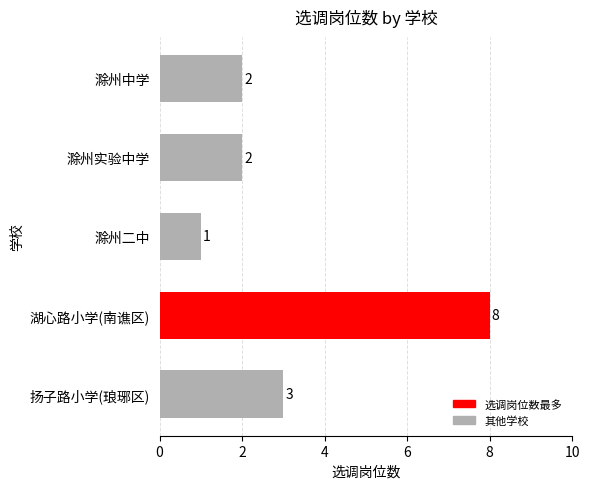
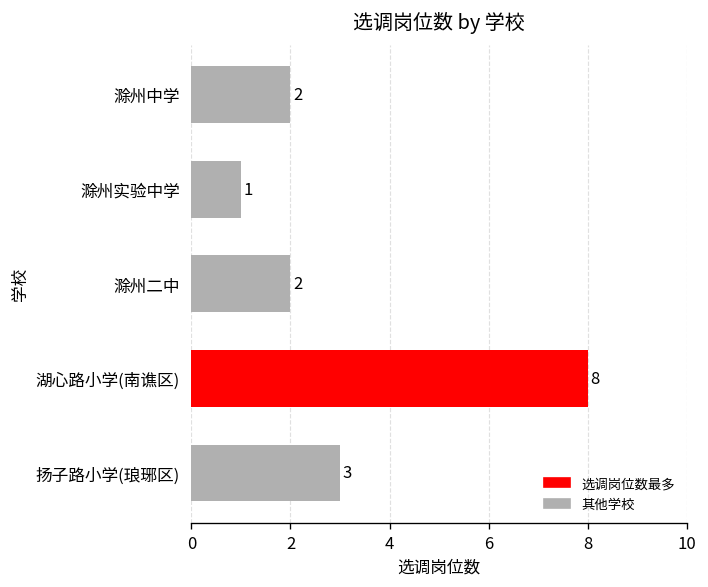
  {
    "滁州中学": 2,
-   "滁州实验中学": 2,
-   "滁州二中": 1,
+   "滁州实验中学": 1,
+   "滁州二中": 2,
    "湖心路小学(南谯区)": 8,
    "扬子路小学(琅琊区)": 3
  }
